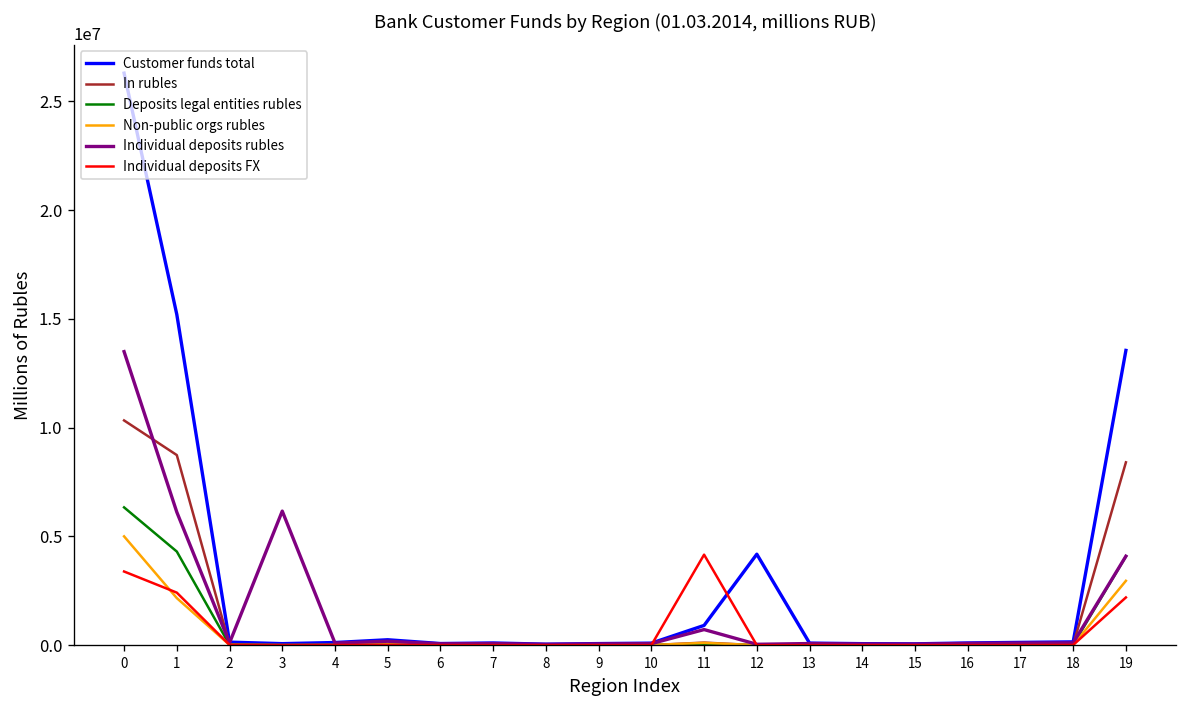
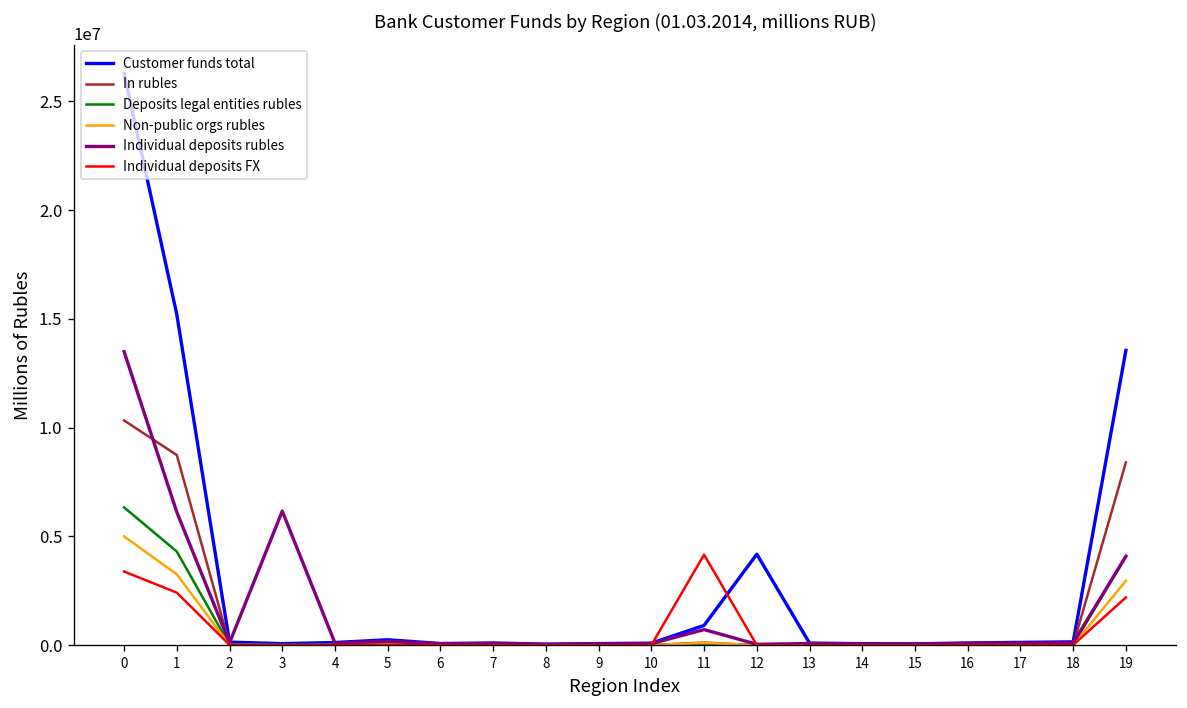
  {
    "Customer funds total": {
      "1": 15200000,
      "11": 900000,
      "12": 4200000,
      "19": 13600000
    },
    "In rubles": {
      "0": 10300000,
      "1": 8700000,
      "19": 8400000
    },
    "Deposits legal entities rubles": {
      "0": 6300000,
      "1": 4300000
    },
    "Non-public orgs rubles": {
      "0": 5000000,
-     "1": 2200000,
+     "1": 3300000,
      "19": 3000000
    },
    "Individual deposits rubles": {
      "0": 13500000,
      "1": 6100000,
      "3": 6200000,
      "11": 700000
    },
    "Individual deposits FX": {
      "0": 3400000,
      "1": 2400000,
      "11": 4200000,
      "19": 2200000
    }
  }
